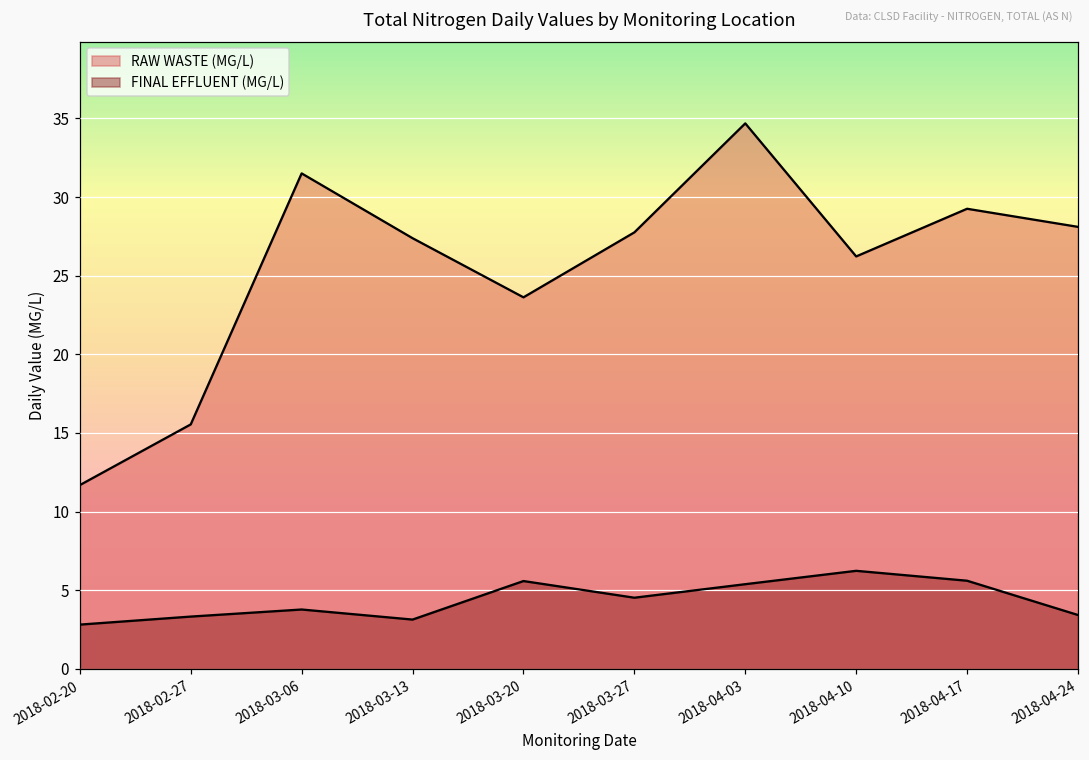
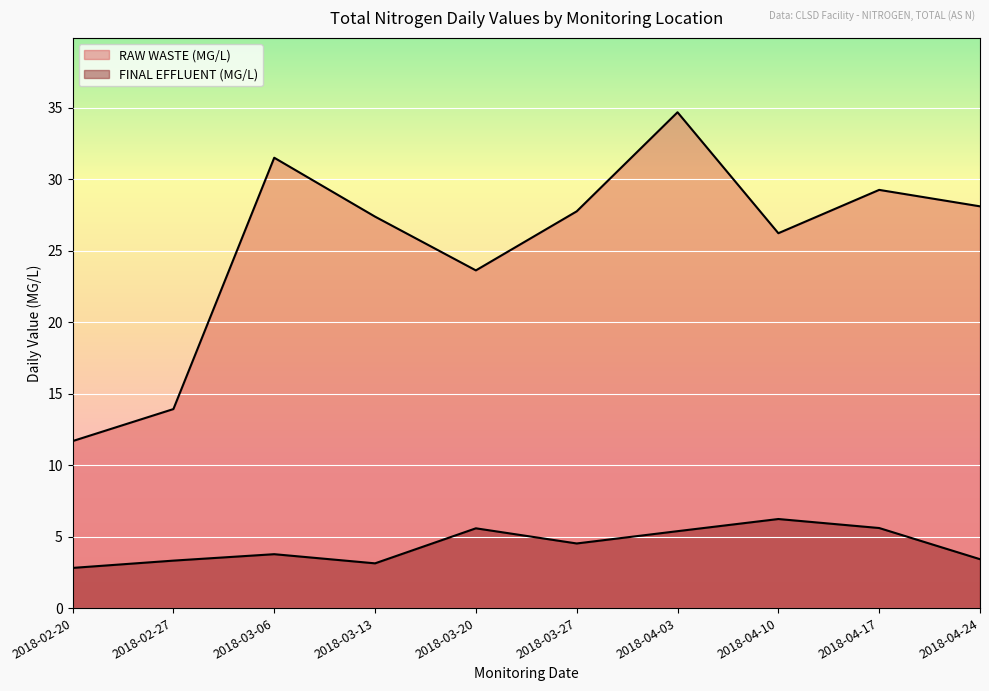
  {
    "RAW WASTE (MG/L)": {
      "2018-02-20": 11.7,
-     "2018-02-27": 15.5,
+     "2018-02-27": 13.9,
      "2018-03-06": 31.5,
      "2018-03-13": 27.4,
      "2018-03-20": 23.6,
      "2018-03-27": 27.8,
      "2018-04-03": 34.7,
      "2018-04-10": 26.2,
      "2018-04-17": 29.3,
      "2018-04-24": 28.1
    },
    "FINAL EFFLUENT (MG/L)": {
      "2018-02-20": 2.8,
      "2018-02-27": 3.3,
      "2018-03-06": 3.8,
      "2018-03-13": 3.1,
      "2018-03-20": 5.6,
      "2018-03-27": 4.5,
      "2018-04-03": 5.4,
      "2018-04-10": 6.2,
      "2018-04-17": 5.6,
      "2018-04-24": 3.4
    }
  }
